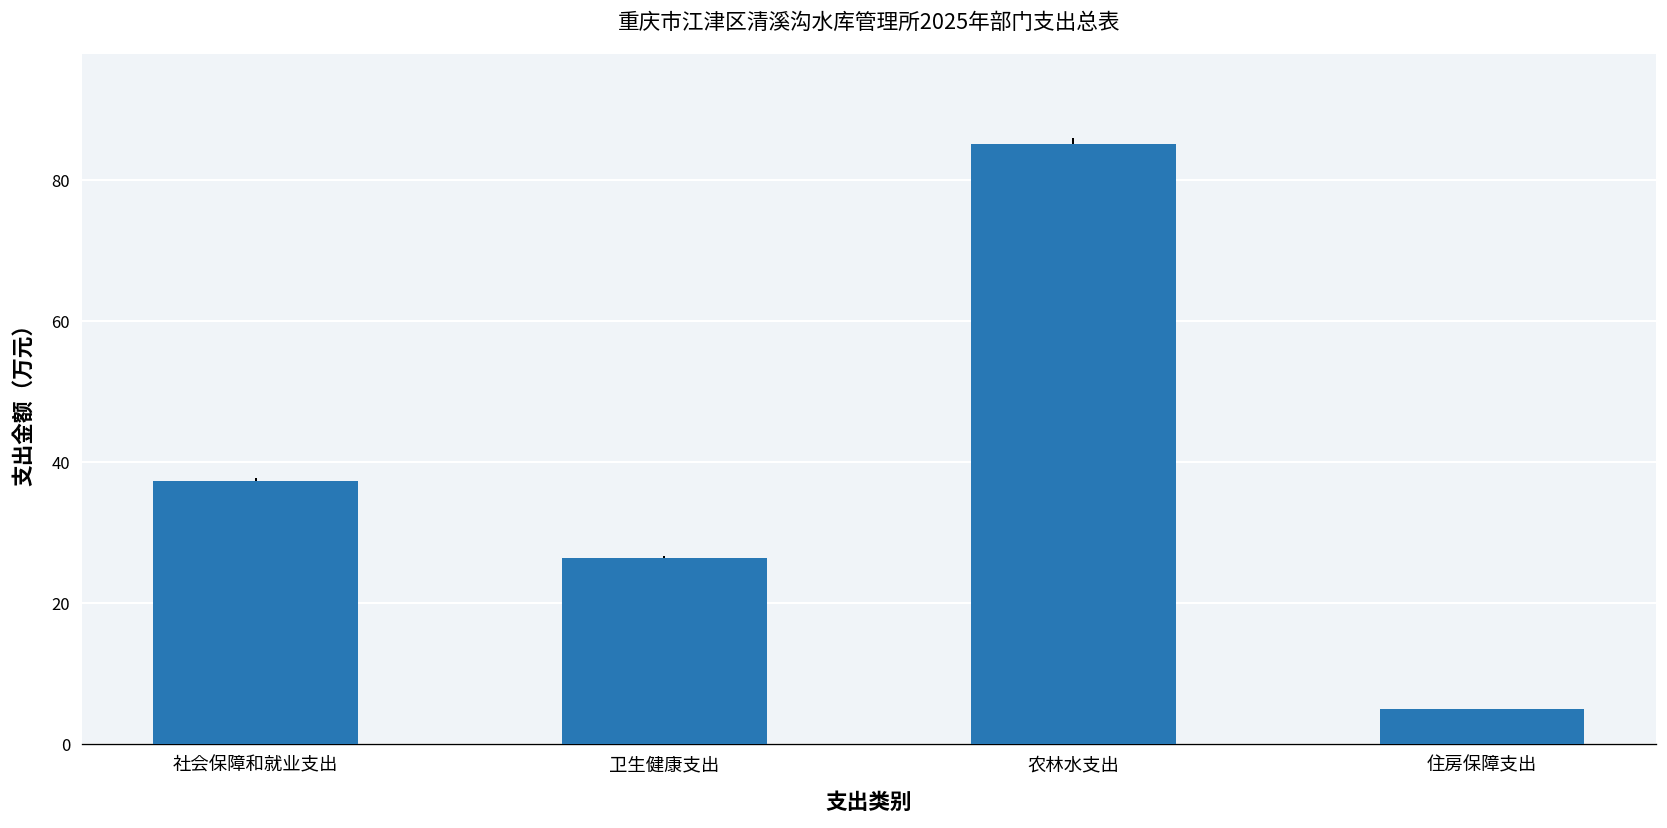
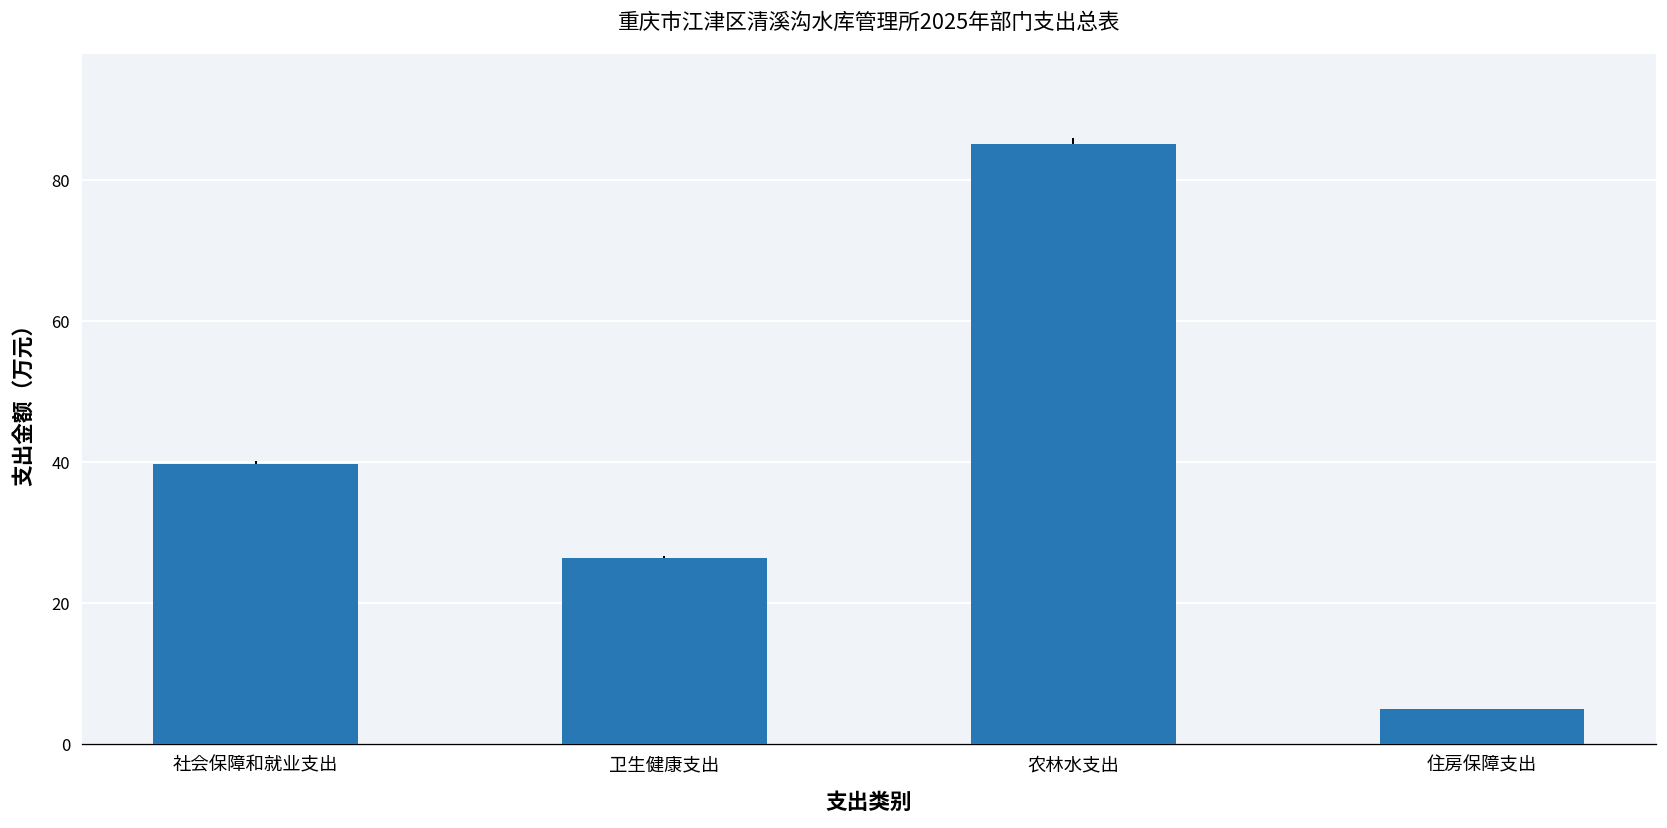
  {
-   "社会保障和就业支出": 37,
+   "社会保障和就业支出": 40,
    "卫生健康支出": 26,
    "农林水支出": 85,
    "住房保障支出": 5
  }
